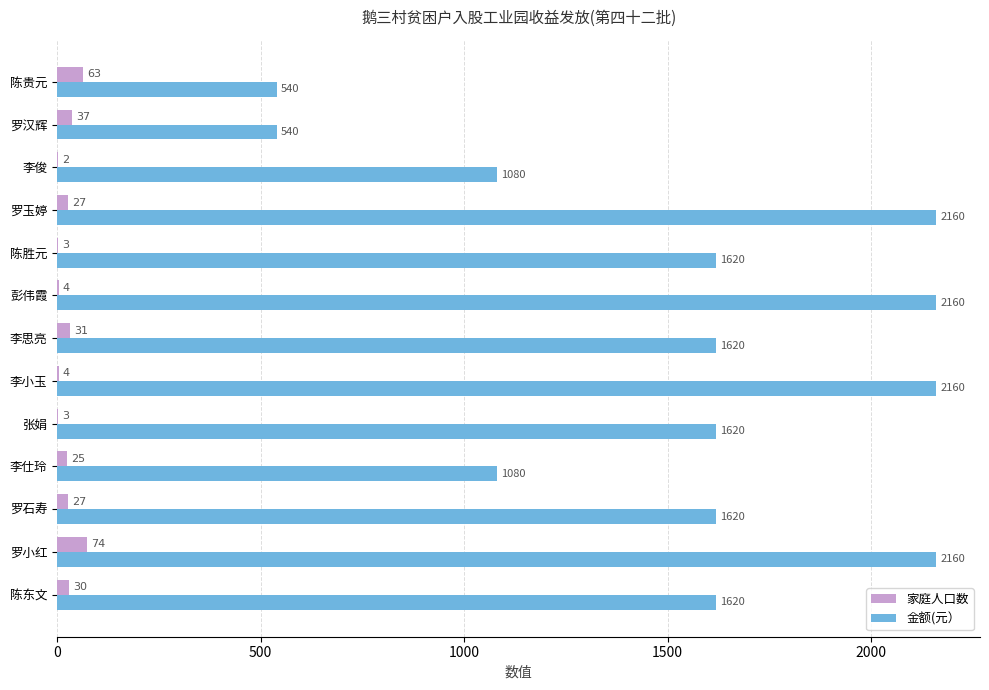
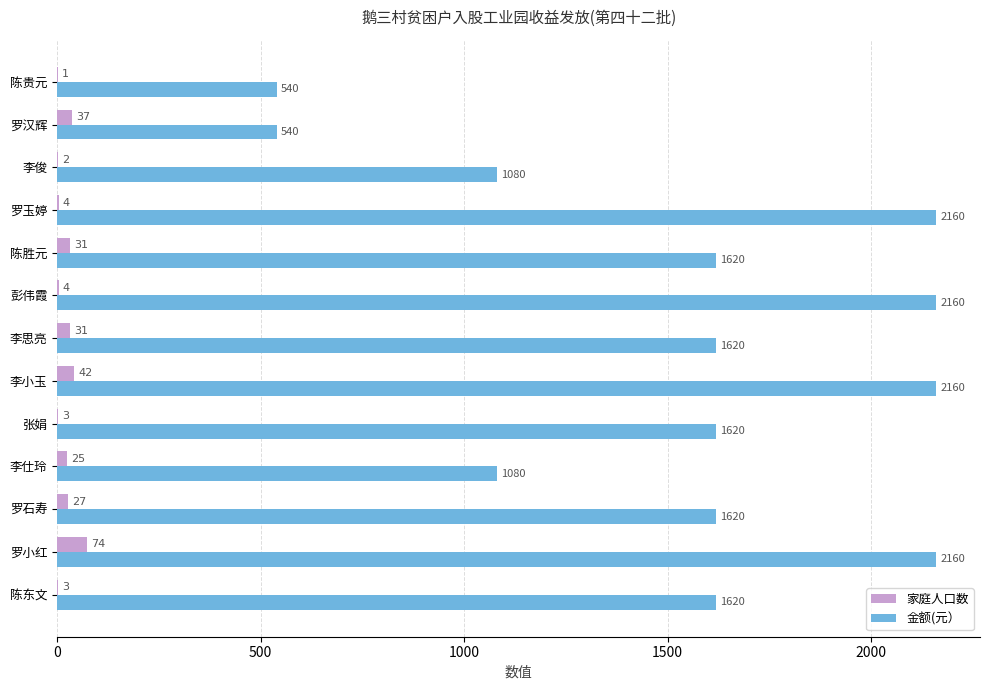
  {
    "家庭人口数": {
-     "陈贵元": 63,
+     "陈贵元": 1,
      "罗汉辉": 37,
      "李俊": 2,
-     "罗玉婷": 27,
-     "陈胜元": 3,
+     "罗玉婷": 4,
+     "陈胜元": 31,
      "彭伟霞": 4,
      "李思亮": 31,
-     "李小玉": 4,
+     "李小玉": 42,
      "张娟": 3,
      "李仕玲": 25,
      "罗石寿": 27,
      "罗小红": 74,
-     "陈东文": 30
+     "陈东文": 3
    },
    "金额(元）": {
      "陈贵元": 540,
      "罗汉辉": 540,
      "李俊": 1080,
      "罗玉婷": 2160,
      "陈胜元": 1620,
      "彭伟霞": 2160,
      "李思亮": 1620,
      "李小玉": 2160,
      "张娟": 1620,
      "李仕玲": 1080,
      "罗石寿": 1620,
      "罗小红": 2160,
      "陈东文": 1620
    }
  }
